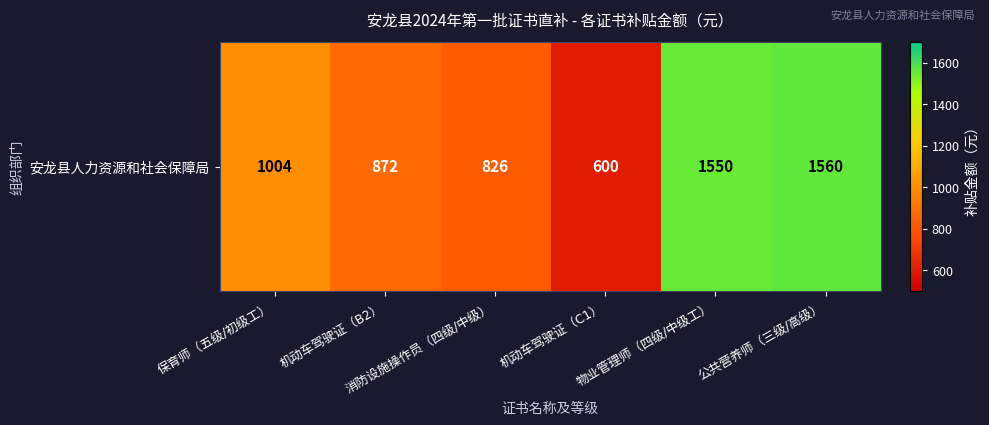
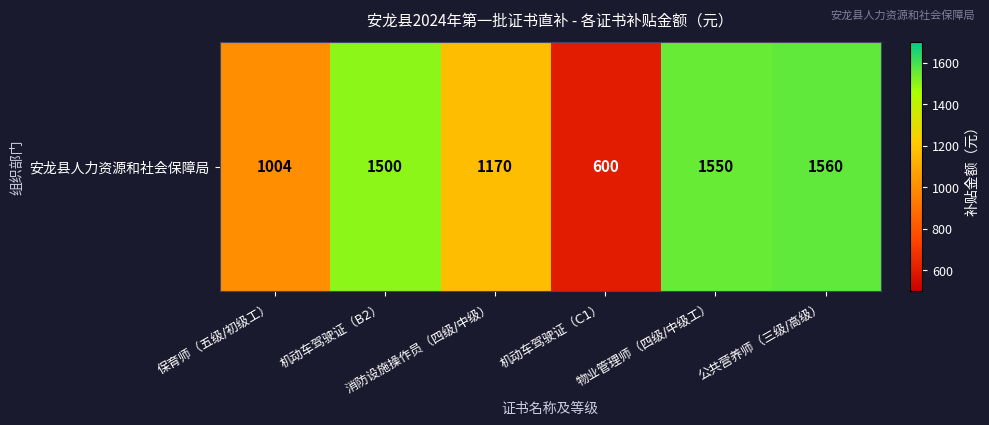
  {
    "安龙县人力资源和社会保障局": {
      "保育师（五级/初级工）": 1004,
-     "机动车驾驶证（B2）": 872,
-     "消防设施操作员（四级/中级）": 826,
+     "机动车驾驶证（B2）": 1500,
+     "消防设施操作员（四级/中级）": 1170,
      "机动车驾驶证（C1）": 600,
      "物业管理师（四级/中级工）": 1550,
      "公共营养师（三级/高级）": 1560
    }
  }
